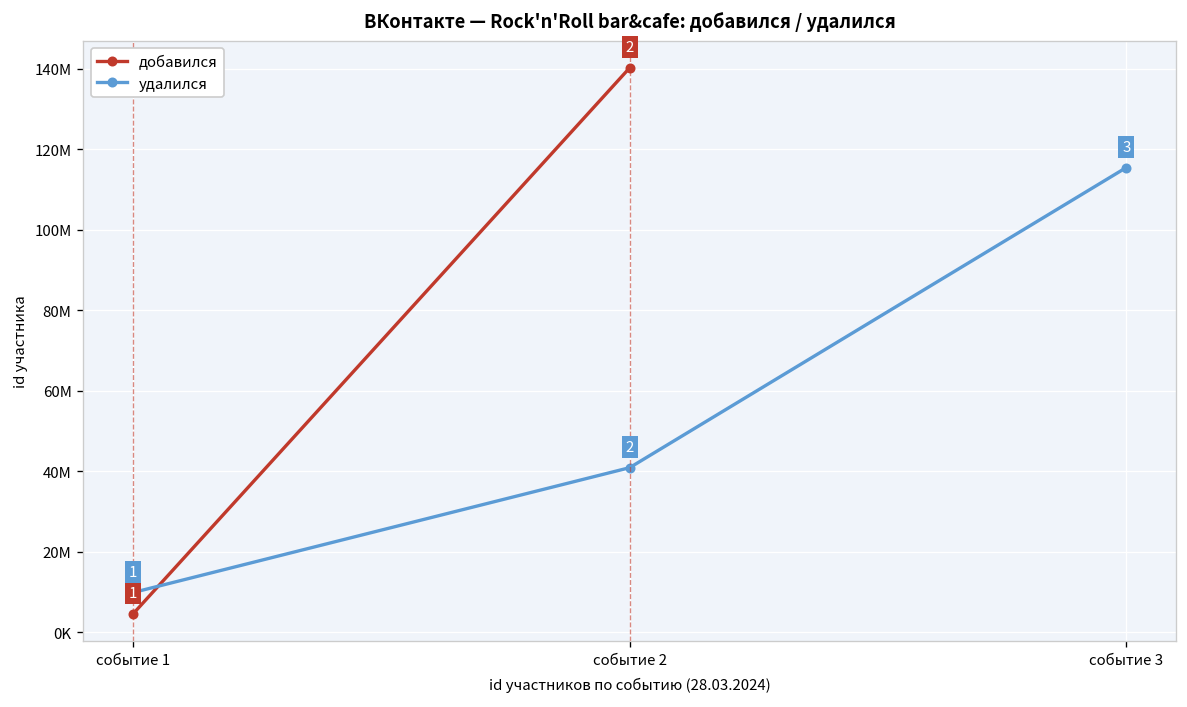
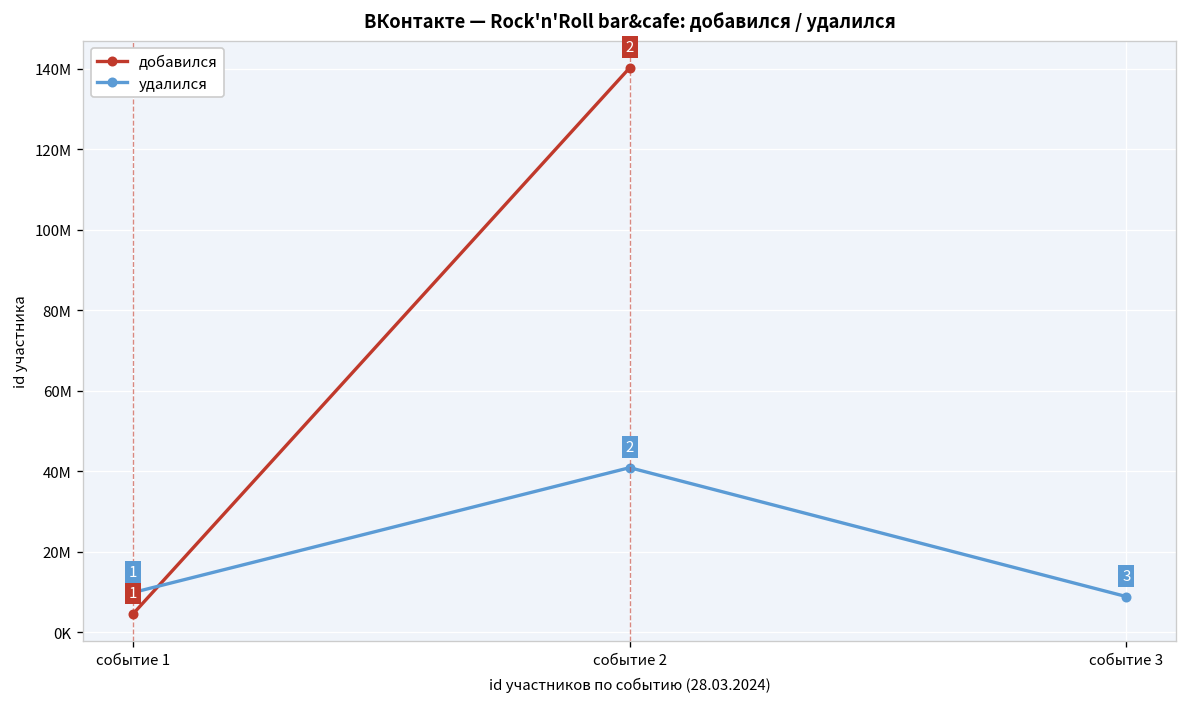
  {
    "добавился": {
      "событие 1": 5000000
    },
    "удалился": {
-     "событие 3": 115000000
+     "событие 3": 9000000
    }
  }
